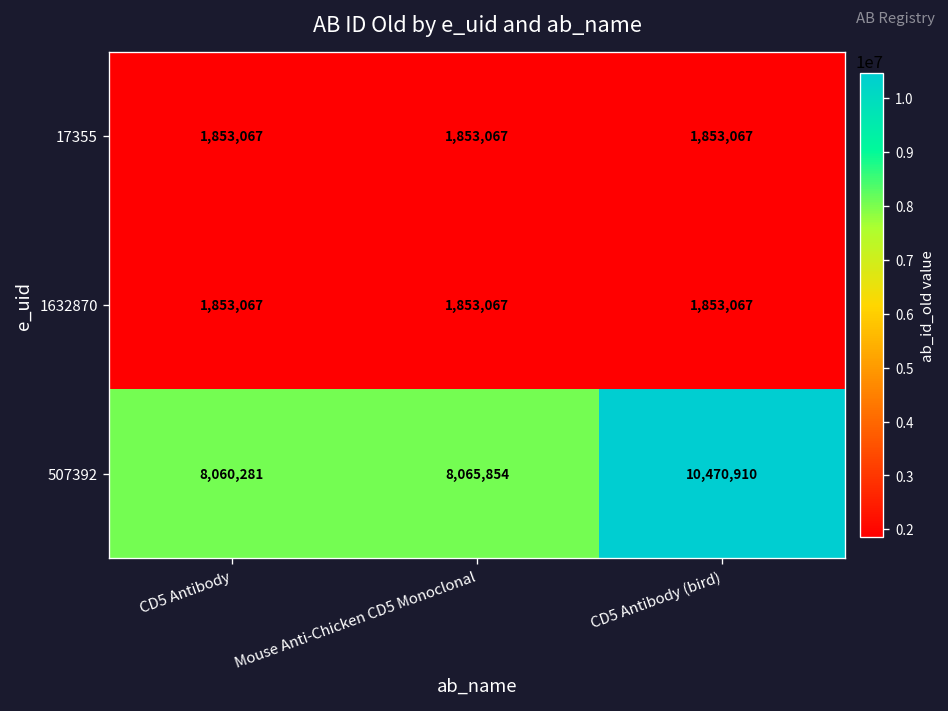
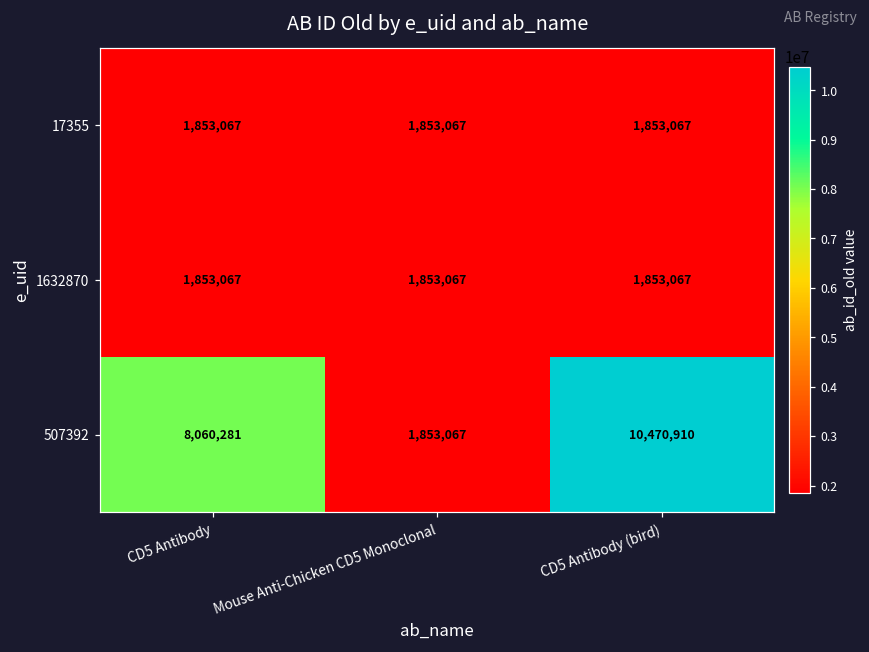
  {
    "17355": {
      "CD5 Antibody": "1,853,067",
      "Mouse Anti-Chicken CD5 Monoclonal": "1,853,067",
      "CD5 Antibody (bird)": "1,853,067"
    },
    "1632870": {
      "CD5 Antibody": "1,853,067",
      "Mouse Anti-Chicken CD5 Monoclonal": "1,853,067",
      "CD5 Antibody (bird)": "1,853,067"
    },
    "507392": {
      "CD5 Antibody": "8,060,281",
-     "Mouse Anti-Chicken CD5 Monoclonal": "8,065,854",
+     "Mouse Anti-Chicken CD5 Monoclonal": "1,853,067",
      "CD5 Antibody (bird)": "10,470,910"
    }
  }
